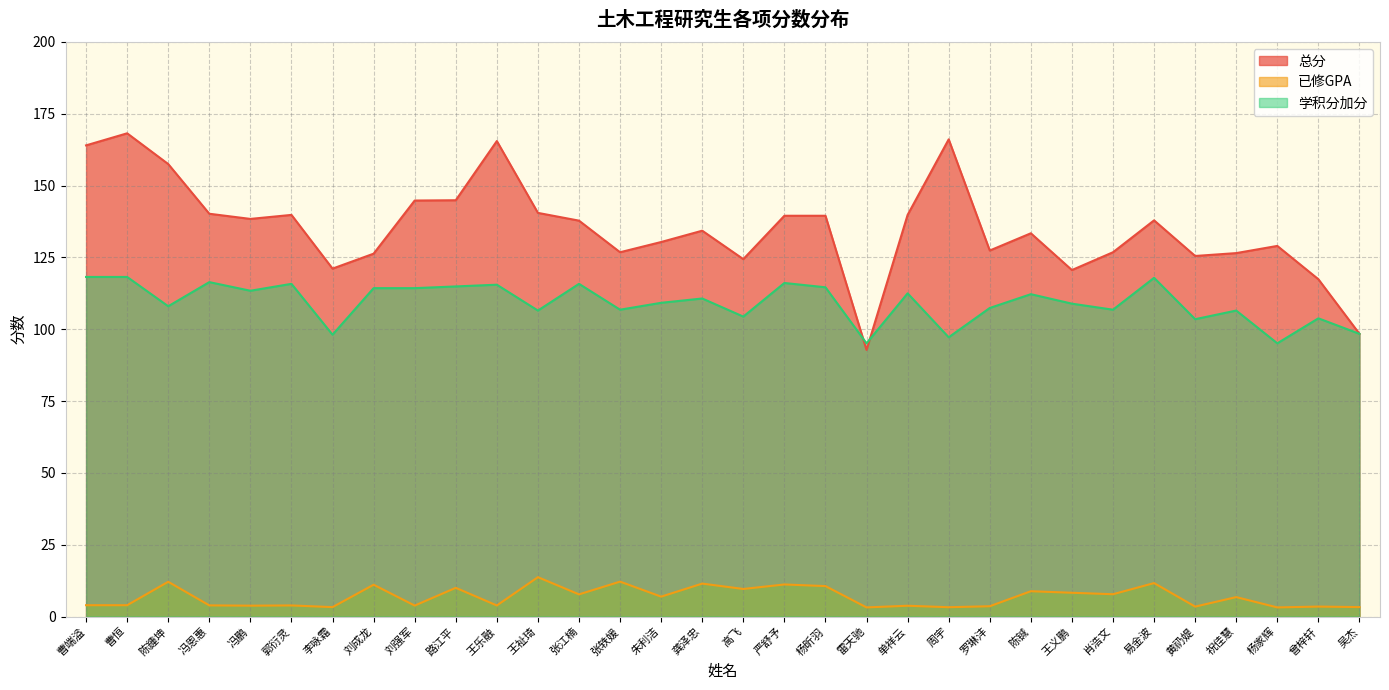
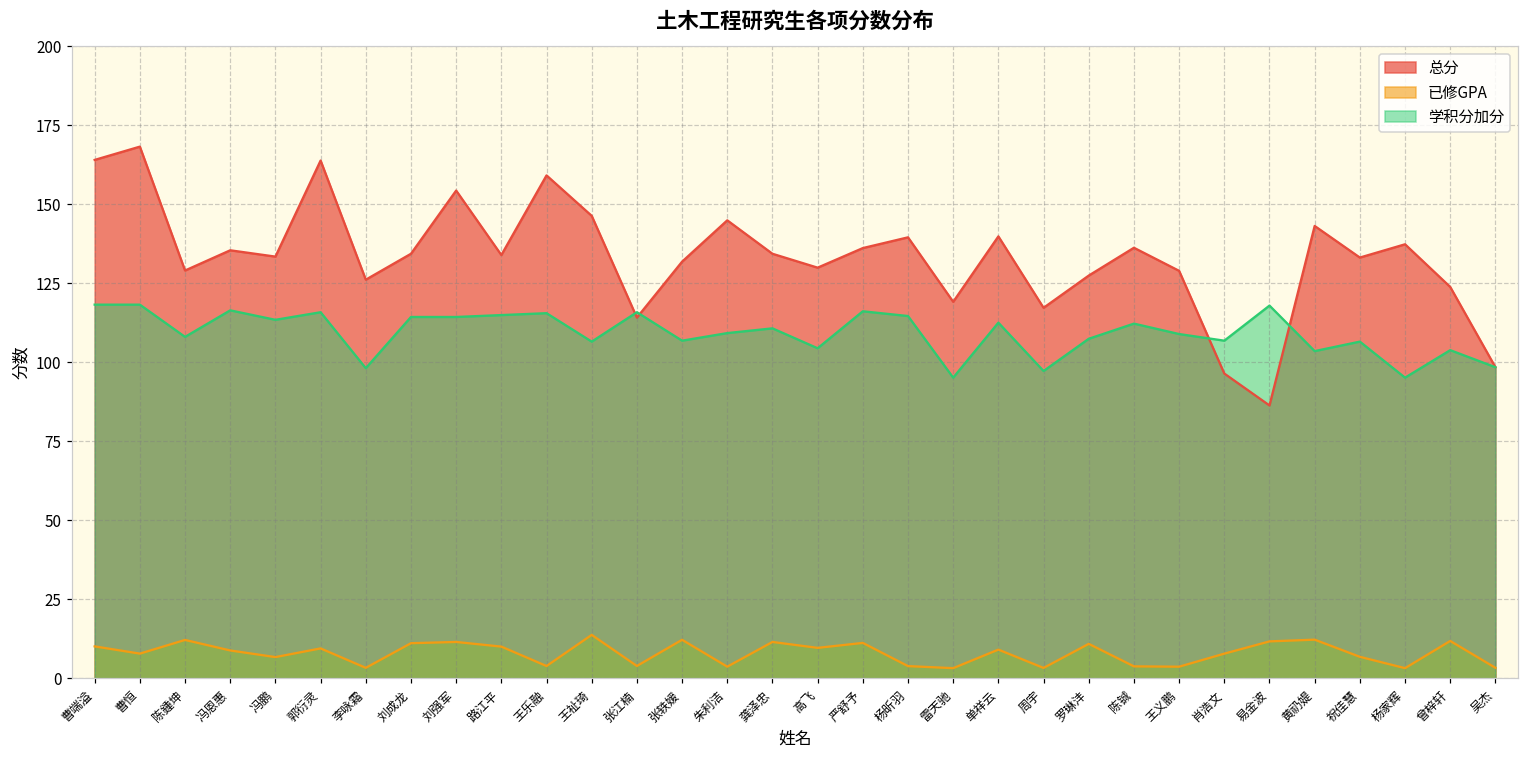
  {
    "总分": {
      "曹端溢": 164,
      "曹恒": 168,
-     "陈鍾坤": 158,
-     "冯恩惠": 140,
-     "冯鹏": 138,
-     "郭衍灵": 140,
-     "李咏霜": 121,
-     "刘成龙": 126,
-     "刘强军": 145,
-     "路江平": 145,
-     "王乐融": 166,
-     "王祉琦": 141,
-     "张江楠": 138,
-     "张轶媛": 127,
-     "朱利洁": 130,
+     "陈鍾坤": 129,
+     "冯恩惠": 135,
+     "冯鹏": 133,
+     "郭衍灵": 164,
+     "李咏霜": 126,
+     "刘成龙": 134,
+     "刘强军": 154,
+     "路江平": 134,
+     "王乐融": 159,
+     "王祉琦": 146,
+     "张江楠": 114,
+     "张轶媛": 132,
+     "朱利洁": 145,
      "龚泽忠": 134,
-     "高飞": 124,
-     "严舒予": 140,
+     "高飞": 130,
+     "严舒予": 136,
      "杨昕羽": 140,
-     "雷天驰": 93,
+     "雷天驰": 119,
      "单祥云": 140,
-     "周宇": 166,
+     "周宇": 117,
      "罗琳沣": 127,
-     "陈铖": 133,
-     "王义鹏": 121,
-     "肖浩文": 127,
-     "易金波": 138,
-     "黄礽媞": 126,
-     "祝佳慧": 127,
-     "杨家辉": 129,
-     "曾梓轩": 117
+     "陈铖": 136,
+     "王义鹏": 129,
+     "肖浩文": 96,
+     "易金波": 86,
+     "黄礽媞": 143,
+     "祝佳慧": 133,
+     "杨家辉": 137,
+     "曾梓轩": 124
    },
    "已修GPA": {
-     "曹端溢": 4,
-     "曹恒": 4,
+     "曹端溢": 10,
+     "曹恒": 8,
      "陈鍾坤": 12,
-     "冯恩惠": 4,
-     "冯鹏": 4,
-     "郭衍灵": 4,
+     "冯恩惠": 9,
+     "冯鹏": 7,
+     "郭衍灵": 9,
      "李咏霜": 3,
      "刘成龙": 11,
-     "刘强军": 4,
+     "刘强军": 11,
      "路江平": 10,
      "王乐融": 4,
      "王祉琦": 14,
-     "张江楠": 8,
+     "张江楠": 4,
      "张轶媛": 12,
-     "朱利洁": 7,
+     "朱利洁": 4,
      "龚泽忠": 11,
      "高飞": 10,
      "严舒予": 11,
-     "杨昕羽": 11,
+     "杨昕羽": 4,
      "雷天驰": 3,
-     "单祥云": 4,
+     "单祥云": 9,
      "周宇": 3,
-     "罗琳沣": 4,
-     "陈铖": 9,
-     "王义鹏": 8,
+     "罗琳沣": 11,
+     "陈铖": 4,
+     "王义鹏": 4,
      "肖浩文": 8,
      "易金波": 12,
-     "黄礽媞": 3,
+     "黄礽媞": 12,
      "祝佳慧": 7,
      "杨家辉": 3,
-     "曾梓轩": 3,
+     "曾梓轩": 12,
      "吴杰": 3
    },
    "学积分加分": {
      "曹端溢": 118,
      "曹恒": 118,
      "陈鍾坤": 108,
      "冯恩惠": 116,
      "冯鹏": 113,
      "郭衍灵": 116,
      "李咏霜": 98,
      "刘成龙": 114,
      "刘强军": 114,
      "路江平": 115,
      "王乐融": 116,
      "王祉琦": 107,
      "张江楠": 116,
      "张轶媛": 107,
      "朱利洁": 109,
      "龚泽忠": 111,
      "高飞": 104,
      "严舒予": 116,
      "杨昕羽": 115,
      "雷天驰": 95,
      "单祥云": 113,
      "周宇": 97,
      "罗琳沣": 107,
      "陈铖": 112,
      "王义鹏": 109,
      "肖浩文": 107,
      "易金波": 118,
      "黄礽媞": 104,
      "祝佳慧": 107,
      "杨家辉": 95,
      "曾梓轩": 104
    }
  }
